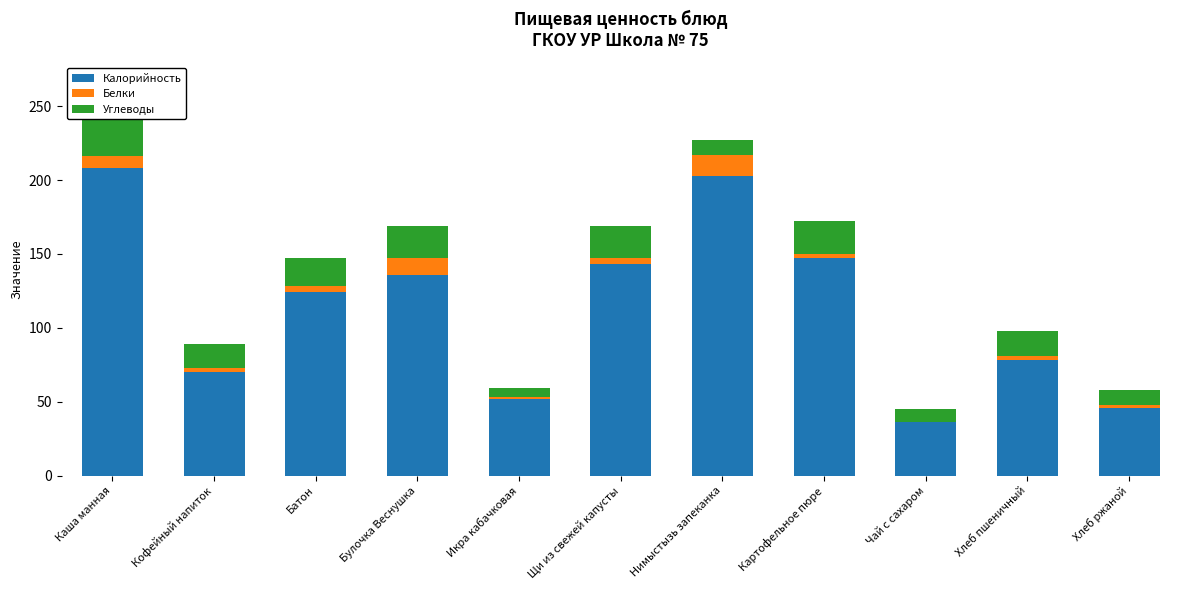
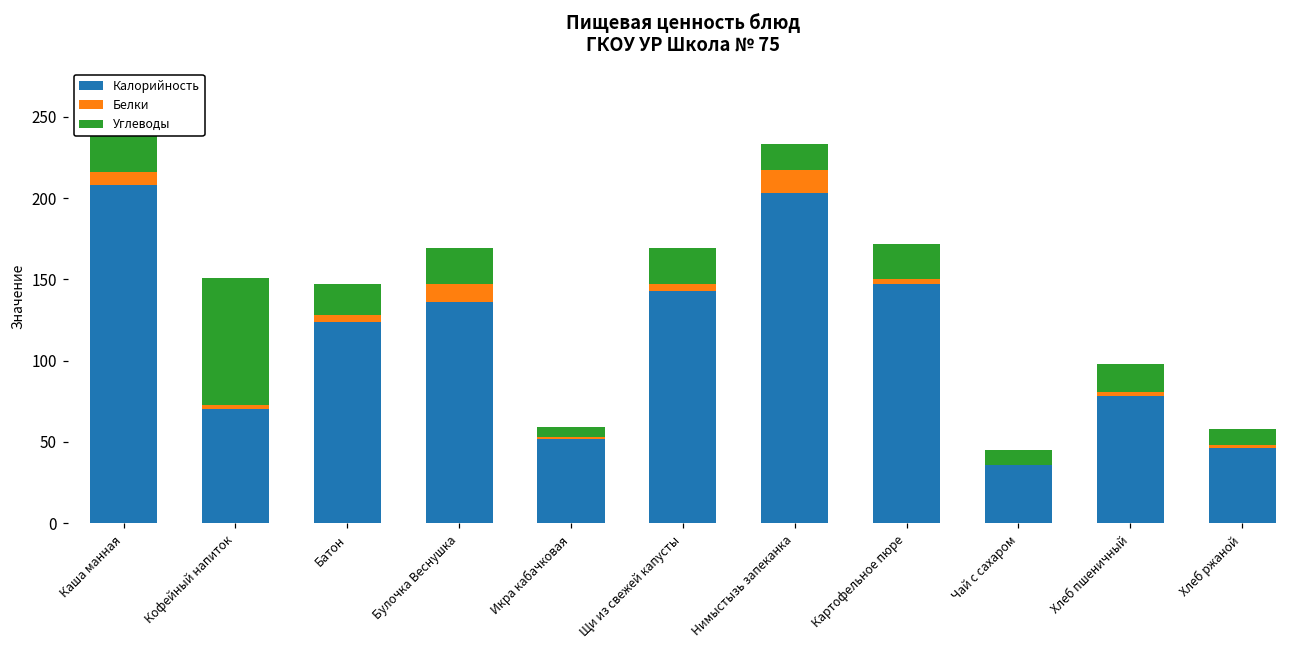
  {
    "Калорийность": {
      "Каша манная": 208,
      "Кофейный напиток": 70,
      "Батон": 124,
      "Булочка Веснушка": 136,
      "Икра кабачковая": 52,
      "Щи из свежей капусты": 143,
      "Нимыстызь запеканка": 203,
      "Картофельное пюре": 147,
      "Чай с сахаром": 36,
      "Хлеб пшеничный": 78,
      "Хлеб ржаной": 46
    },
    "Белки": {
      "Каша манная": 8,
      "Кофейный напиток": 3,
      "Батон": 4,
      "Булочка Веснушка": 11,
      "Щи из свежей капусты": 4,
      "Нимыстызь запеканка": 14,
      "Картофельное пюре": 3,
      "Чай с сахаром": 0,
      "Хлеб пшеничный": 3,
      "Хлеб ржаной": 2
    },
    "Углеводы": {
-     "Кофейный напиток": 16,
+     "Кофейный напиток": 78,
      "Батон": 19,
      "Булочка Веснушка": 22,
      "Икра кабачковая": 6,
      "Щи из свежей капусты": 22,
-     "Нимыстызь запеканка": 10,
+     "Нимыстызь запеканка": 16,
      "Картофельное пюре": 22,
      "Чай с сахаром": 9,
      "Хлеб пшеничный": 17,
      "Хлеб ржаной": 10
    }
  }
